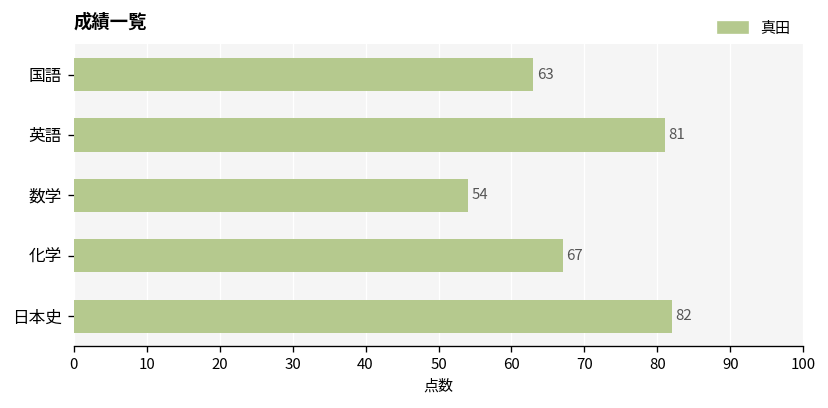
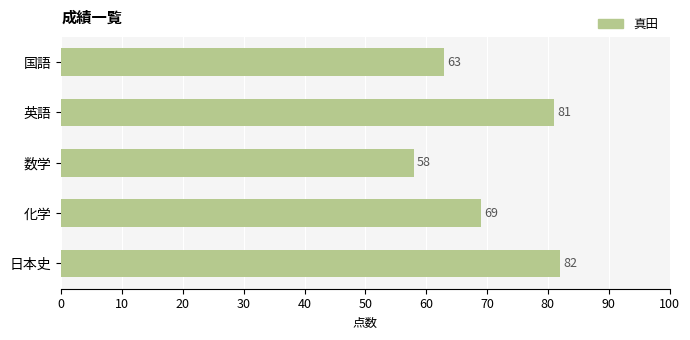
  {
    "国語": 63,
    "英語": 81,
-   "数学": 54,
-   "化学": 67,
+   "数学": 58,
+   "化学": 69,
    "日本史": 82
  }
